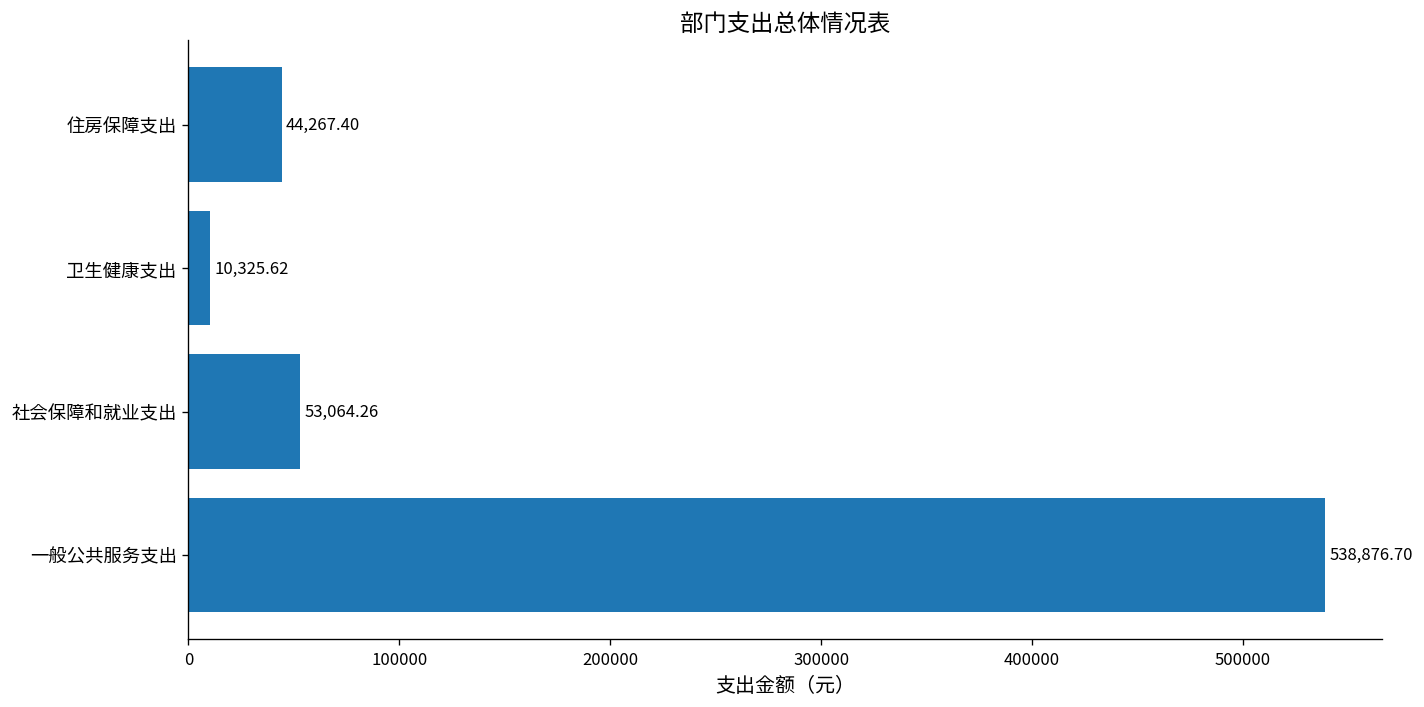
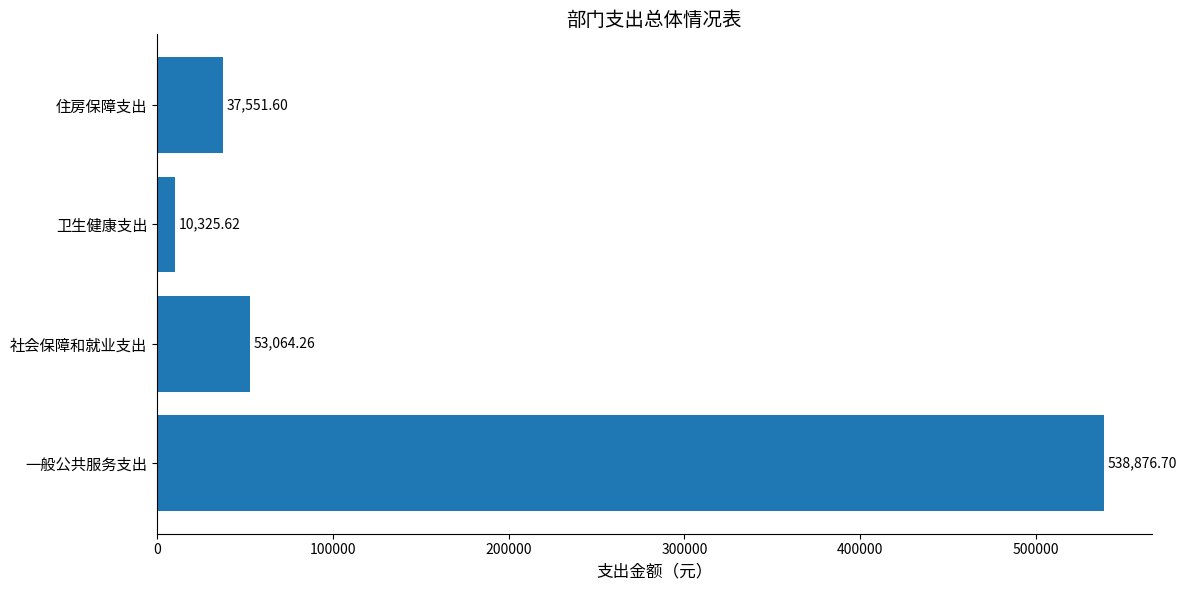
  {
-   "住房保障支出": "44,267.40",
+   "住房保障支出": "37,551.60",
    "卫生健康支出": "10,325.62",
    "社会保障和就业支出": "53,064.26",
    "一般公共服务支出": "538,876.70"
  }
